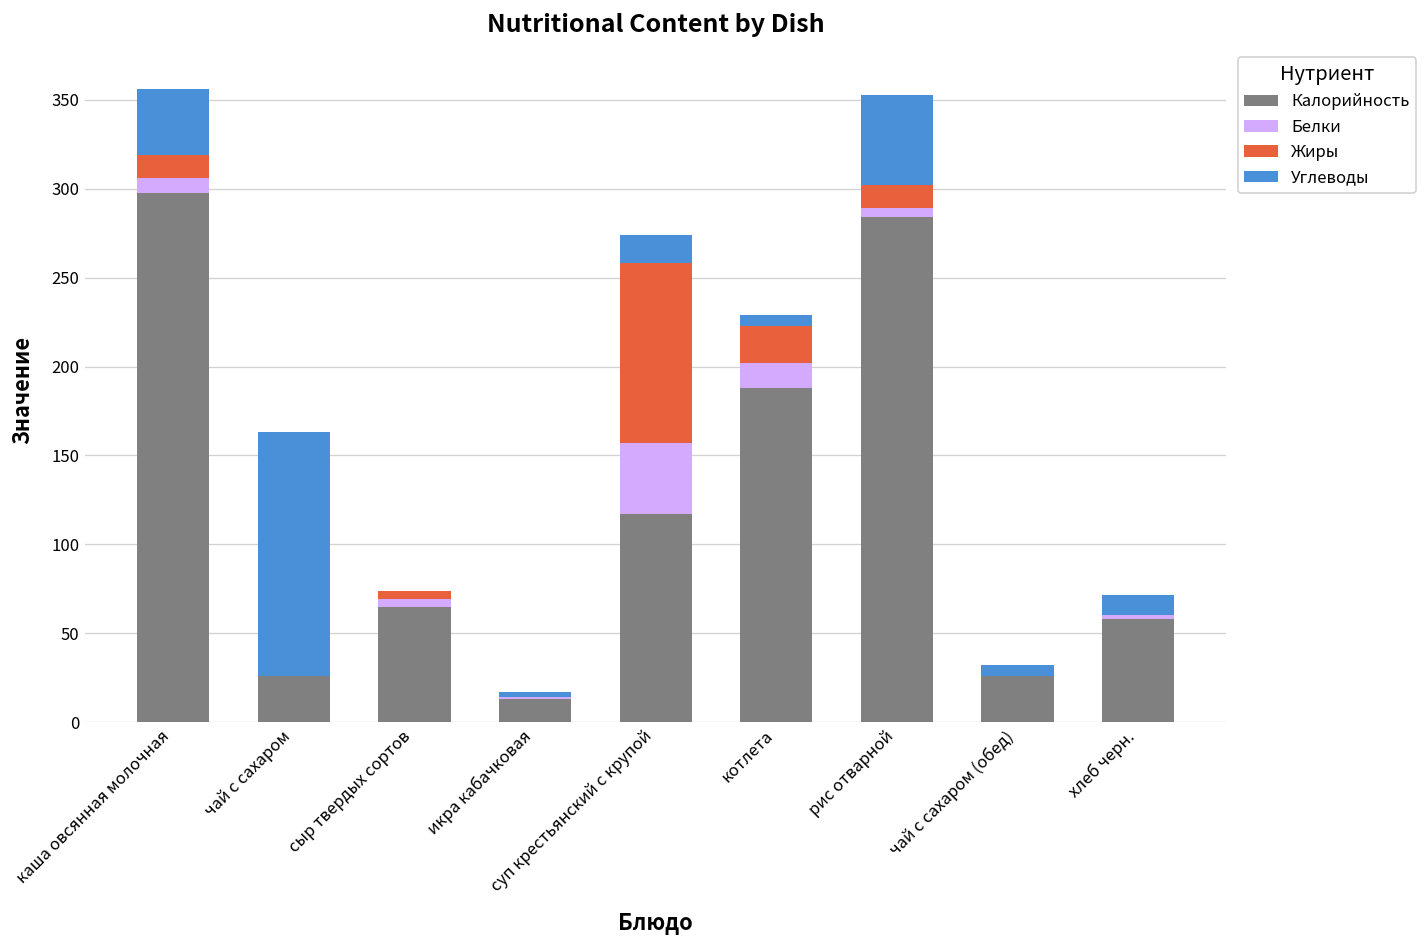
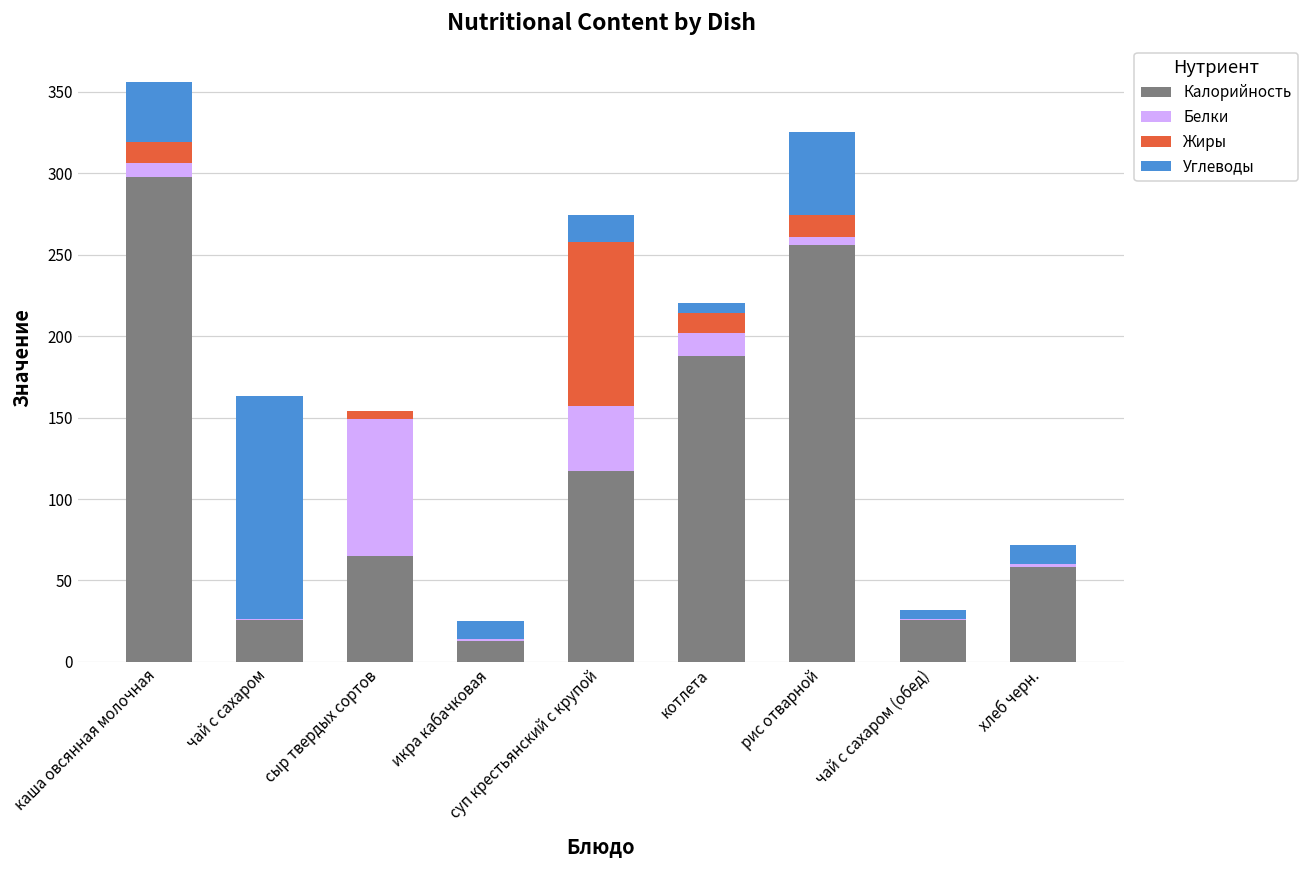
  {
    "Калорийность": {
      "каша овсянная молочная": 298,
      "чай с сахаром": 26,
      "сыр твердых сортов": 65,
      "икра кабачковая": 13,
      "суп крестьянский с крупой": 117,
      "котлета": 188,
-     "рис отварной": 284,
+     "рис отварной": 256,
      "чай с сахаром (обед)": 26,
      "хлеб черн.": 58
    },
    "Белки": {
      "каша овсянная молочная": 8,
-     "сыр твердых сортов": 4,
+     "сыр твердых сортов": 84,
      "суп крестьянский с крупой": 40,
      "котлета": 14,
      "рис отварной": 5,
      "хлеб черн.": 2
    },
    "Жиры": {
      "каша овсянная молочная": 13,
      "чай с сахаром": 0,
      "сыр твердых сортов": 5,
      "икра кабачковая": 0,
      "суп крестьянский с крупой": 101,
-     "котлета": 21,
+     "котлета": 12,
      "рис отварной": 13,
      "чай с сахаром (обед)": 0
    },
    "Углеводы": {
      "каша овсянная молочная": 37,
      "чай с сахаром": 137,
      "сыр твердых сортов": 0,
-     "икра кабачковая": 3,
+     "икра кабачковая": 11,
      "суп крестьянский с крупой": 16,
      "котлета": 6,
      "рис отварной": 51,
      "чай с сахаром (обед)": 6,
      "хлеб черн.": 12
    }
  }
